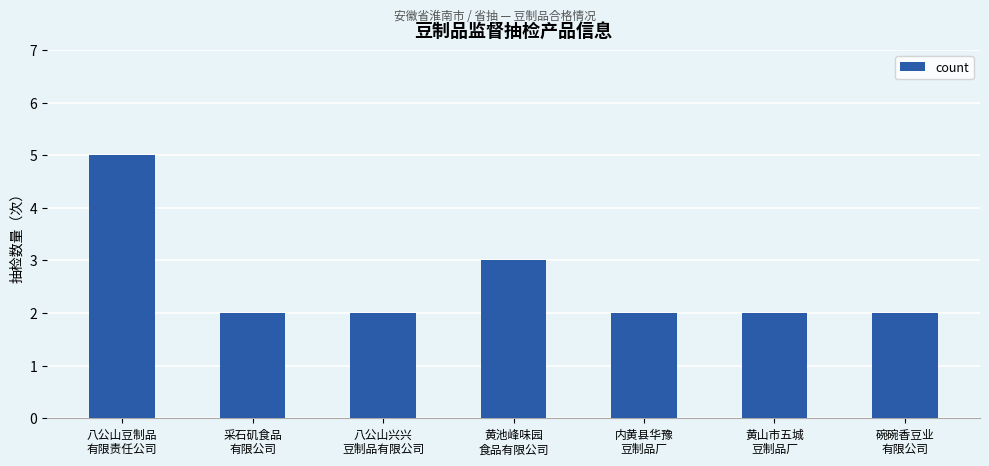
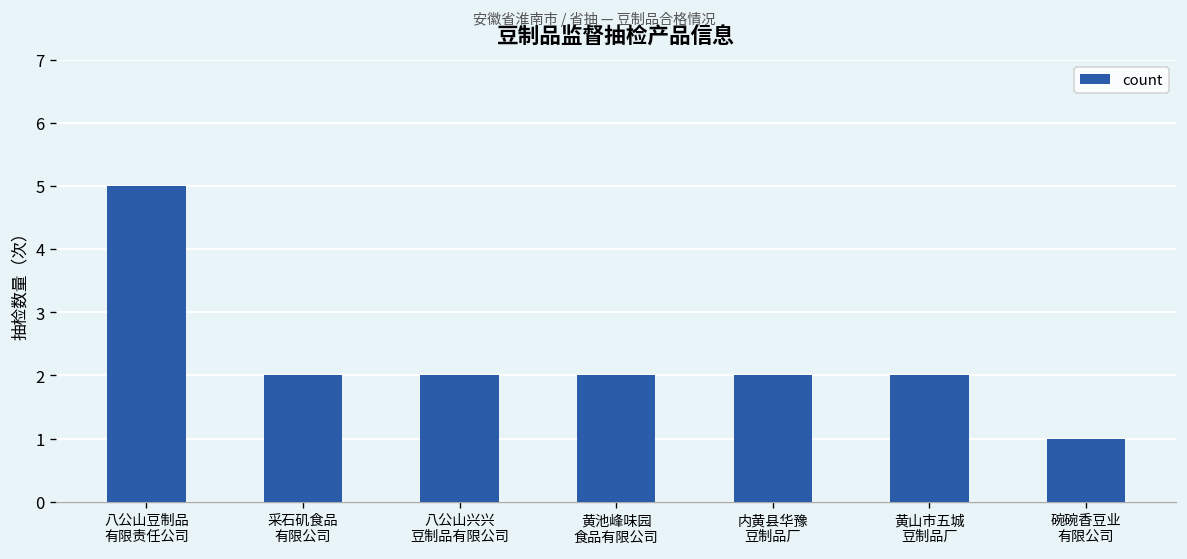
  {
    "八公山豆制品 有限责任公司": 5,
    "采石矶食品 有限公司": 2,
    "八公山兴兴 豆制品有限公司": 2,
-   "黄池峰味园 食品有限公司": 3,
+   "黄池峰味园 食品有限公司": 2,
    "内黄县华豫 豆制品厂": 2,
    "黄山市五城 豆制品厂": 2,
-   "碗碗香豆业 有限公司": 2
+   "碗碗香豆业 有限公司": 1
  }
